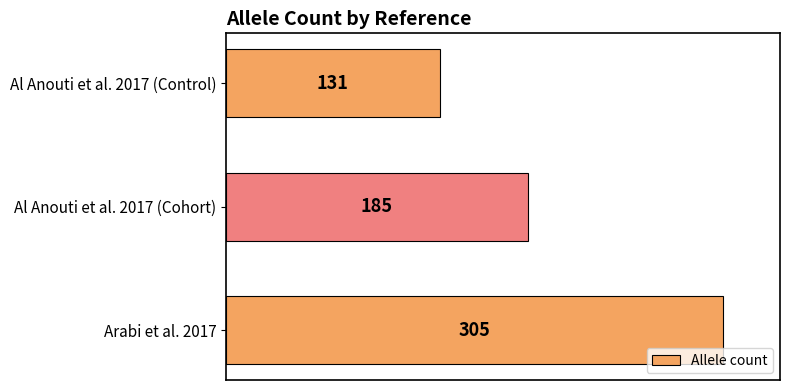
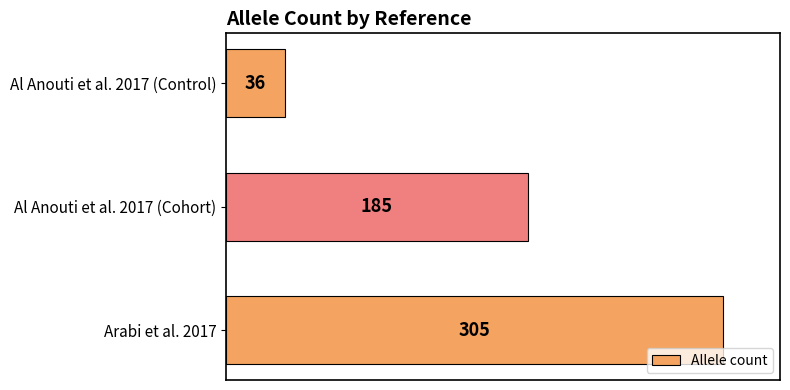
  {
-   "Al Anouti et al. 2017 (Control)": 131,
+   "Al Anouti et al. 2017 (Control)": 36,
    "Al Anouti et al. 2017 (Cohort)": 185,
    "Arabi et al. 2017": 305
  }
